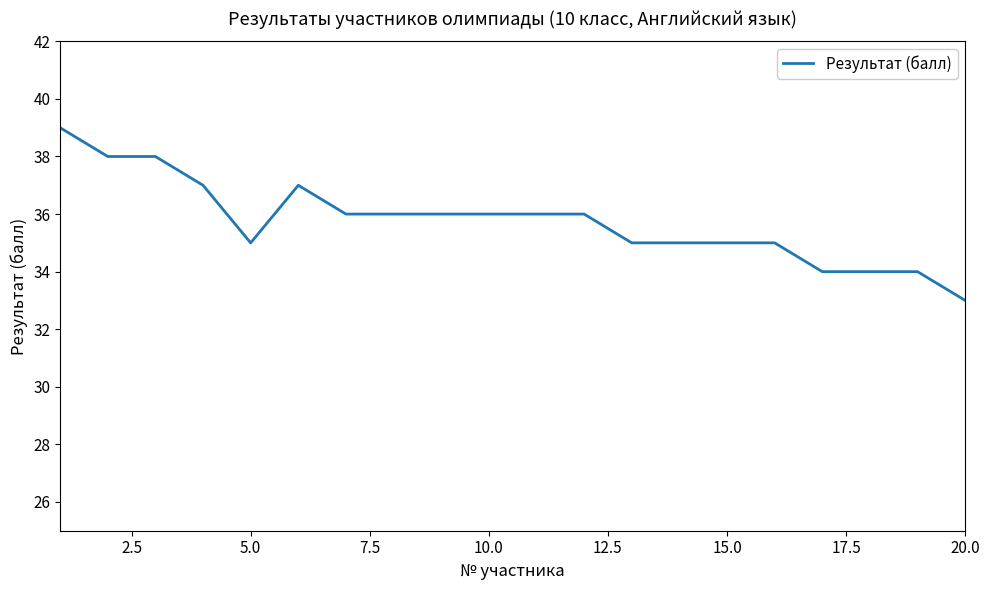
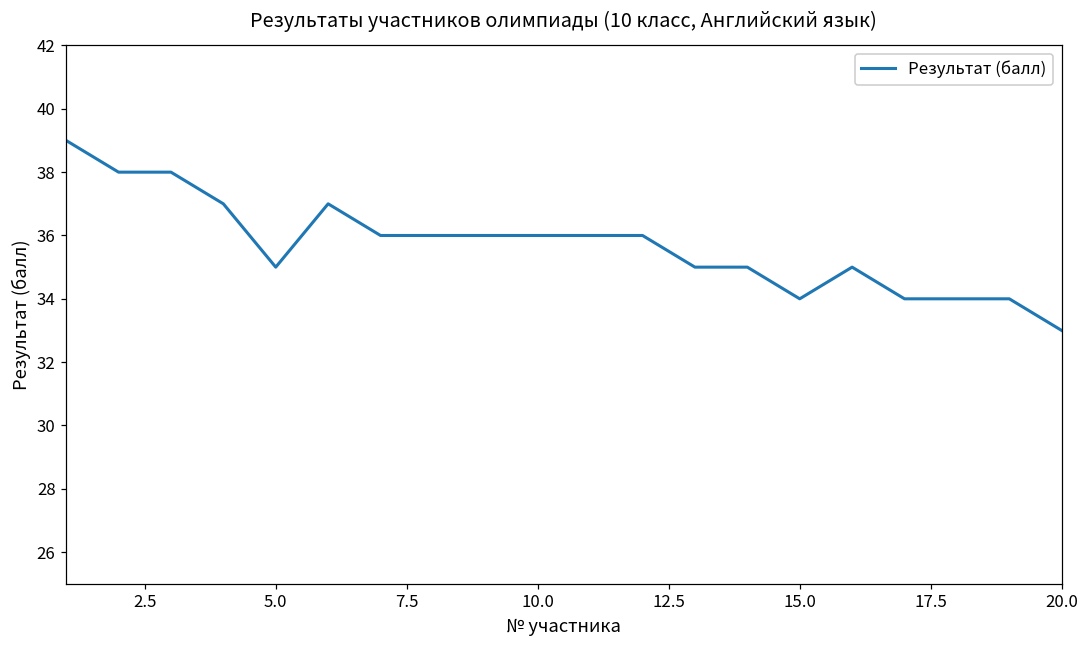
  {
    "5.0": 35,
    "10.0": 36,
-   "15.0": 35,
+   "15.0": 34,
    "20.0": 33
  }
